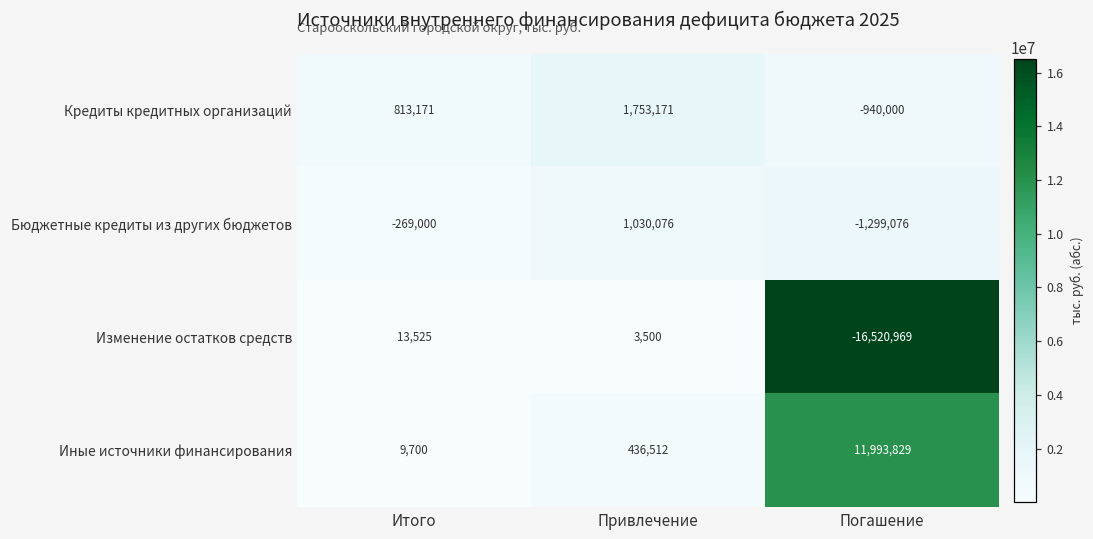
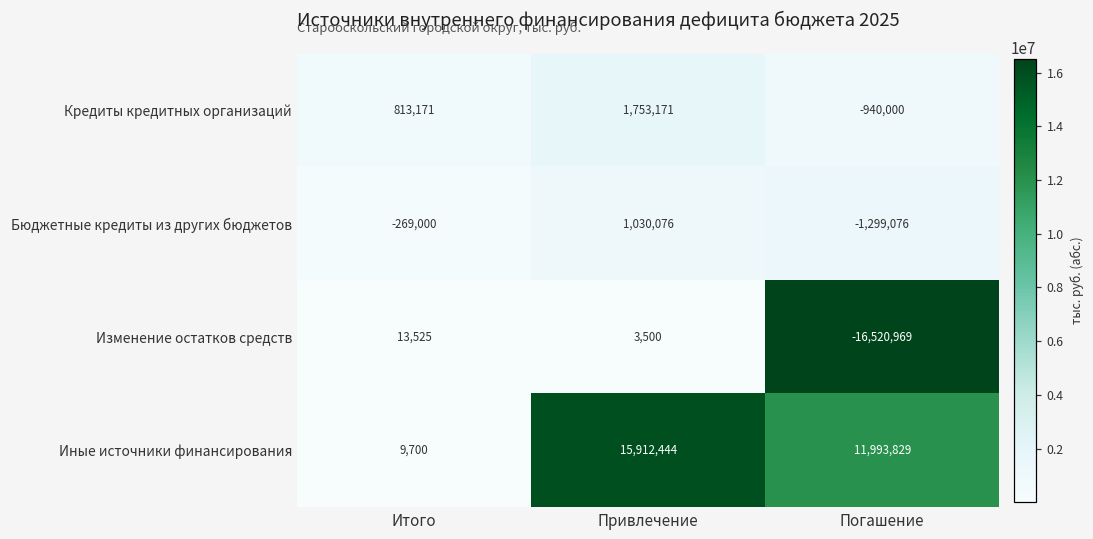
  {
    "Кредиты кредитных организаций": {
      "Итого": "813,171",
      "Привлечение": "1,753,171",
      "Погашение": "-940,000"
    },
    "Бюджетные кредиты из других бюджетов": {
      "Итого": "-269,000",
      "Привлечение": "1,030,076",
      "Погашение": "-1,299,076"
    },
    "Изменение остатков средств": {
      "Итого": "13,525",
      "Привлечение": "3,500",
      "Погашение": "-16,520,969"
    },
    "Иные источники финансирования": {
      "Итого": "9,700",
-     "Привлечение": "436,512",
+     "Привлечение": "15,912,444",
      "Погашение": "11,993,829"
    }
  }
